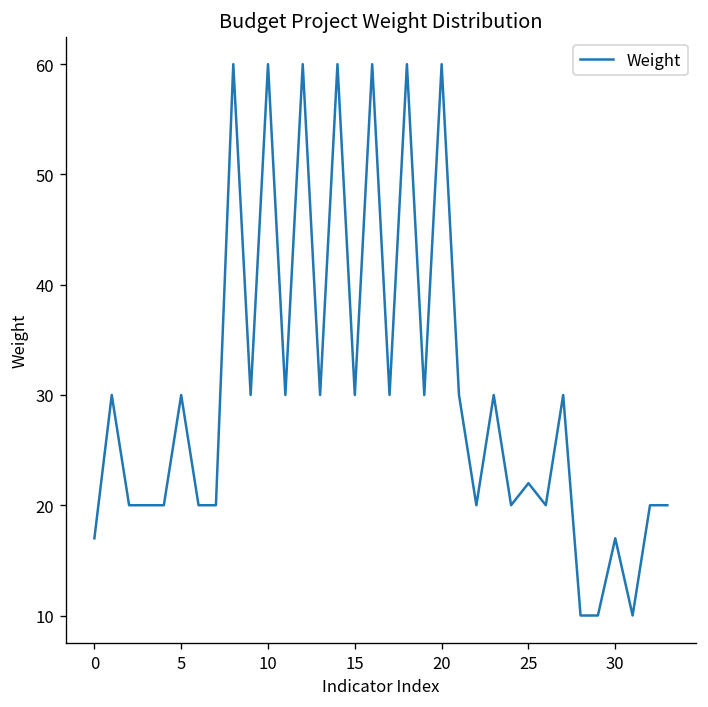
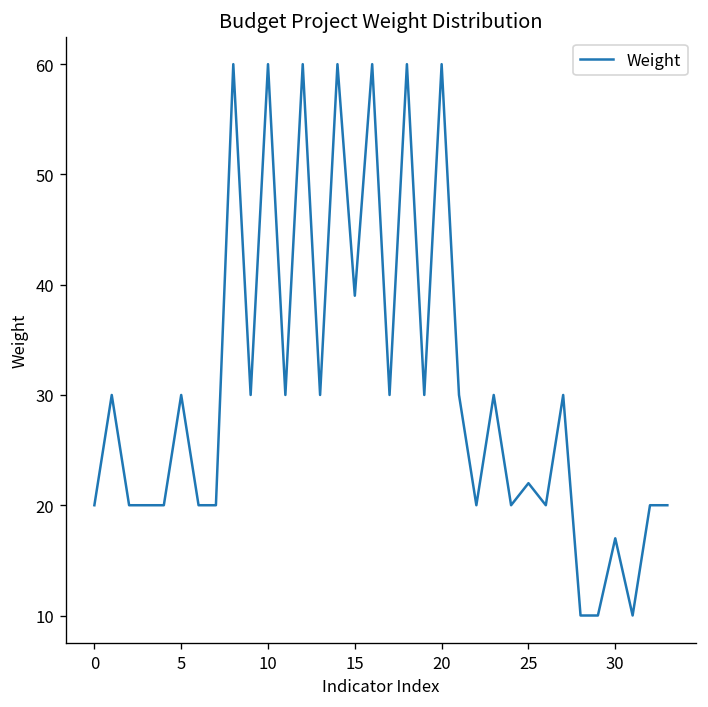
  {
-   "0": 17,
+   "0": 20,
    "10": 60,
-   "15": 30,
+   "15": 39,
    "20": 60,
    "25": 22,
    "30": 17
  }
